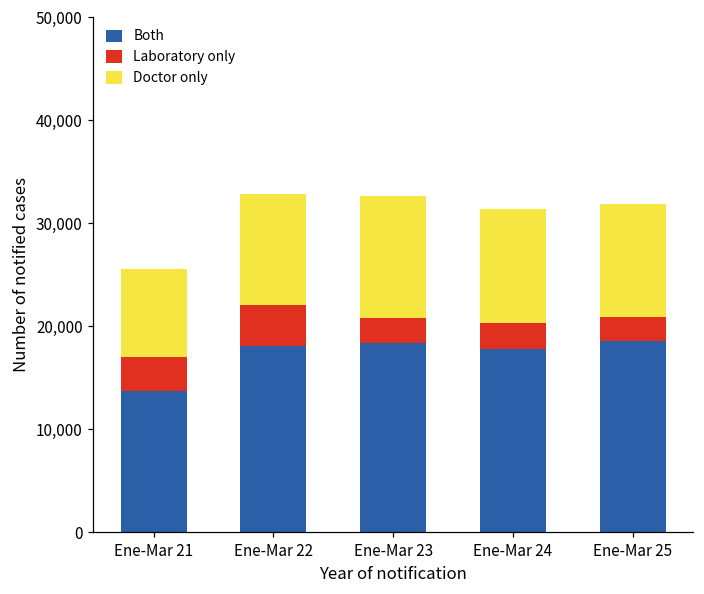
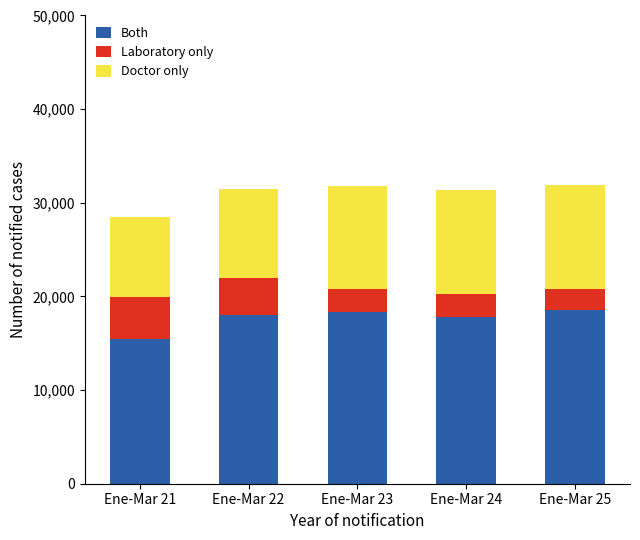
  {
    "Both": {
-     "Ene-Mar 21": "14,000",
+     "Ene-Mar 21": "15,000",
      "Ene-Mar 22": "18,000",
      "Ene-Mar 23": "18,000",
      "Ene-Mar 24": "18,000",
      "Ene-Mar 25": "19,000"
    },
    "Laboratory only": {
-     "Ene-Mar 21": "3,000",
+     "Ene-Mar 21": "5,000",
      "Ene-Mar 22": "4,000",
      "Ene-Mar 23": "3,000",
      "Ene-Mar 24": "3,000",
      "Ene-Mar 25": "2,000"
    },
    "Doctor only": {
      "Ene-Mar 21": "8,000",
-     "Ene-Mar 22": "11,000",
-     "Ene-Mar 23": "12,000",
+     "Ene-Mar 22": "9,000",
+     "Ene-Mar 23": "11,000",
      "Ene-Mar 24": "11,000",
      "Ene-Mar 25": "11,000"
    }
  }
